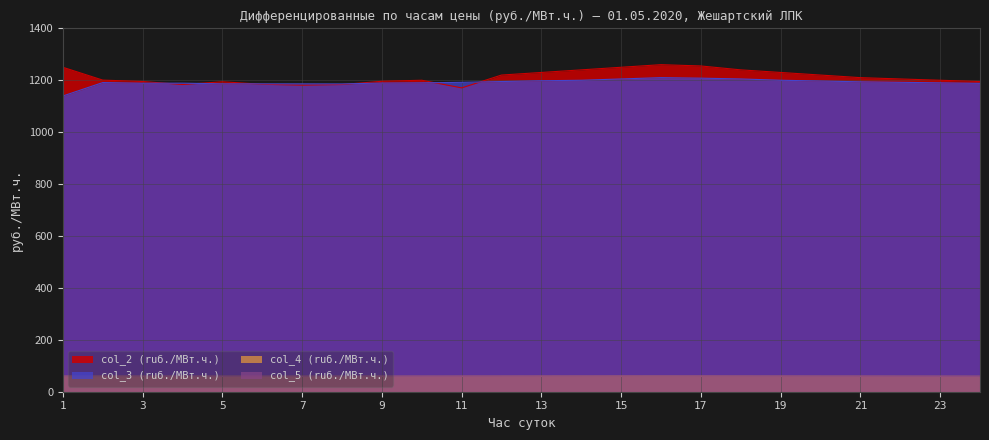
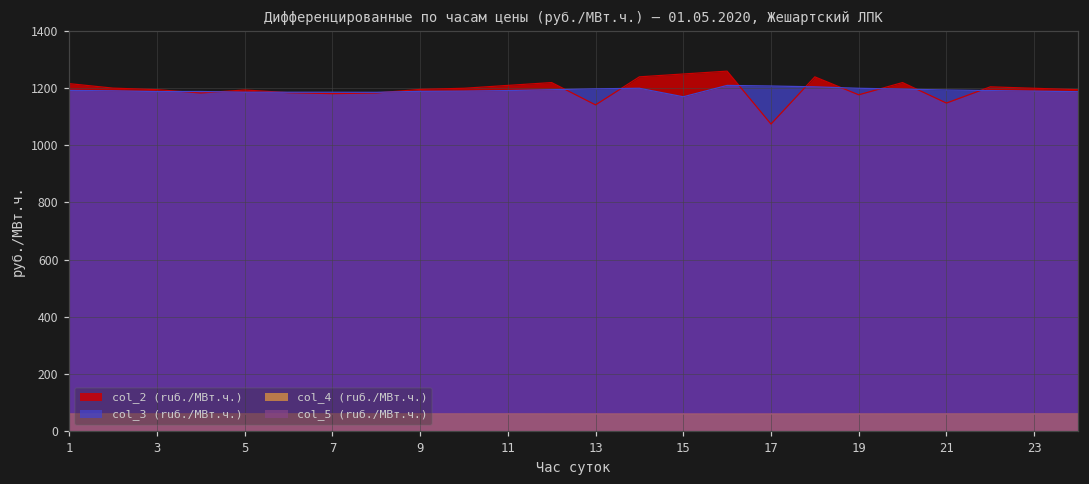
  {
    "col_2 (ruб./МВт.ч.)": {
-     "1": 1250,
-     "11": 1170,
-     "13": 1230,
+     "1": 1220,
+     "11": 1210,
+     "13": 1140,
      "15": 1250,
-     "17": 1260,
-     "19": 1230,
-     "21": 1210,
+     "17": 1070,
+     "19": 1180,
+     "21": 1150,
      "23": 1200
    },
    "col_3 (ruб./МВт.ч.)": {
-     "1": 1140,
+     "1": 1190,
      "11": 1190,
      "13": 1200,
-     "15": 1210,
+     "15": 1170,
      "17": 1210,
      "19": 1200,
      "21": 1190,
      "23": 1190
    },
    "col_5 (ruб./МВт.ч.)": {
      "1": 60,
      "11": 60,
      "13": 60,
      "15": 60,
      "17": 60,
      "19": 60,
      "21": 60,
      "23": 60
    }
  }
